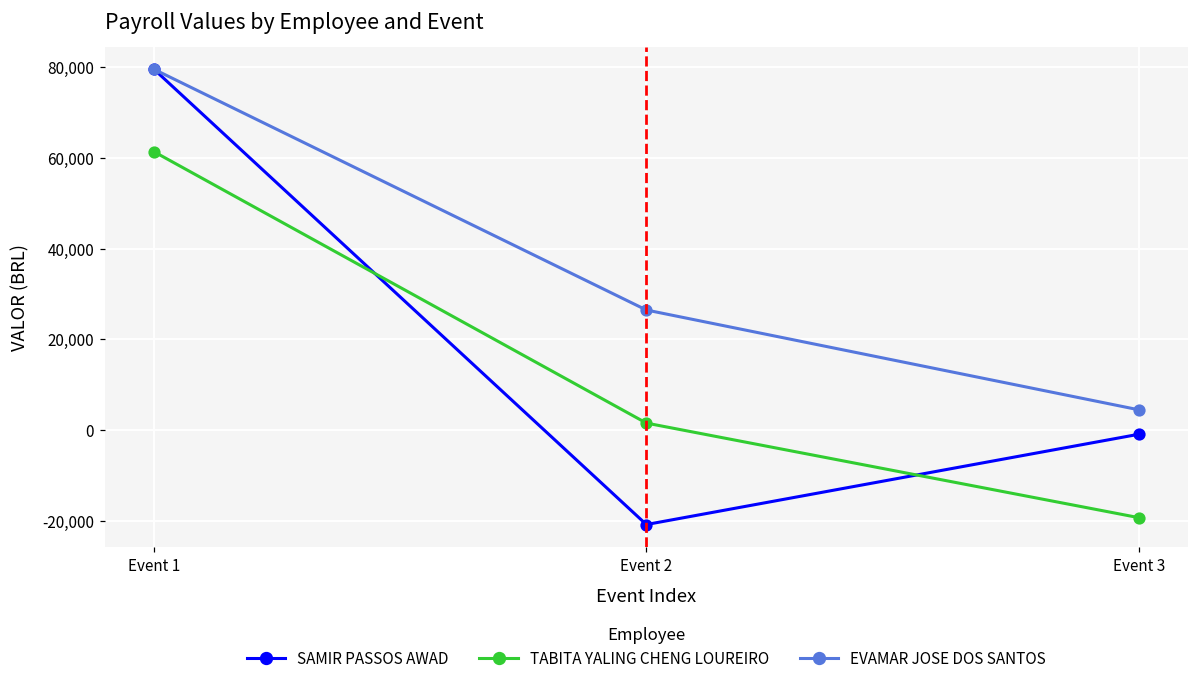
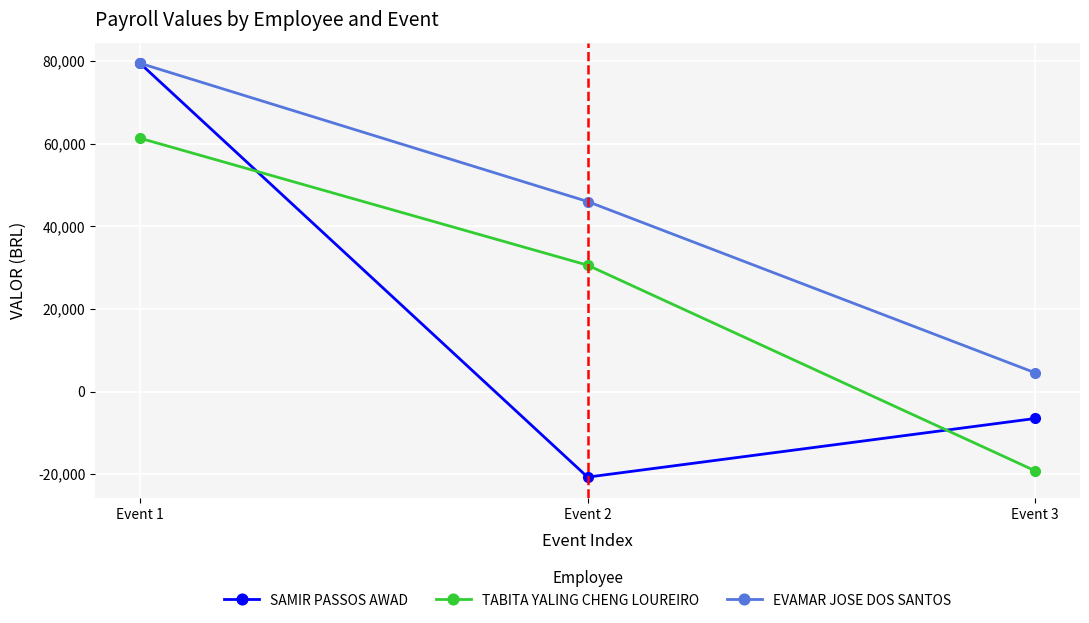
  {
    "SAMIR PASSOS AWAD": {
      "Event 2": "-21,000",
-     "Event 3": "-1,000"
+     "Event 3": "-7,000"
    },
    "TABITA YALING CHENG LOUREIRO": {
      "Event 1": "61,000",
-     "Event 2": "2,000",
+     "Event 2": "31,000",
      "Event 3": "-19,000"
    },
    "EVAMAR JOSE DOS SANTOS": {
-     "Event 2": "26,000",
+     "Event 2": "46,000",
      "Event 3": "5,000"
    }
  }
